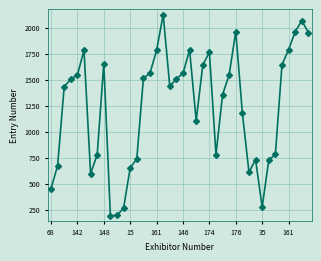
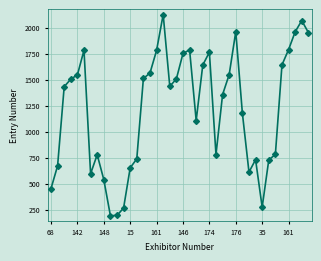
  {
    "68": 450,
    "142": 1550,
-   "148": 1650,
-   "146": 1560,
+   "148": 540,
+   "146": 1750,
    "174": 1760,
    "176": 1960
  }
